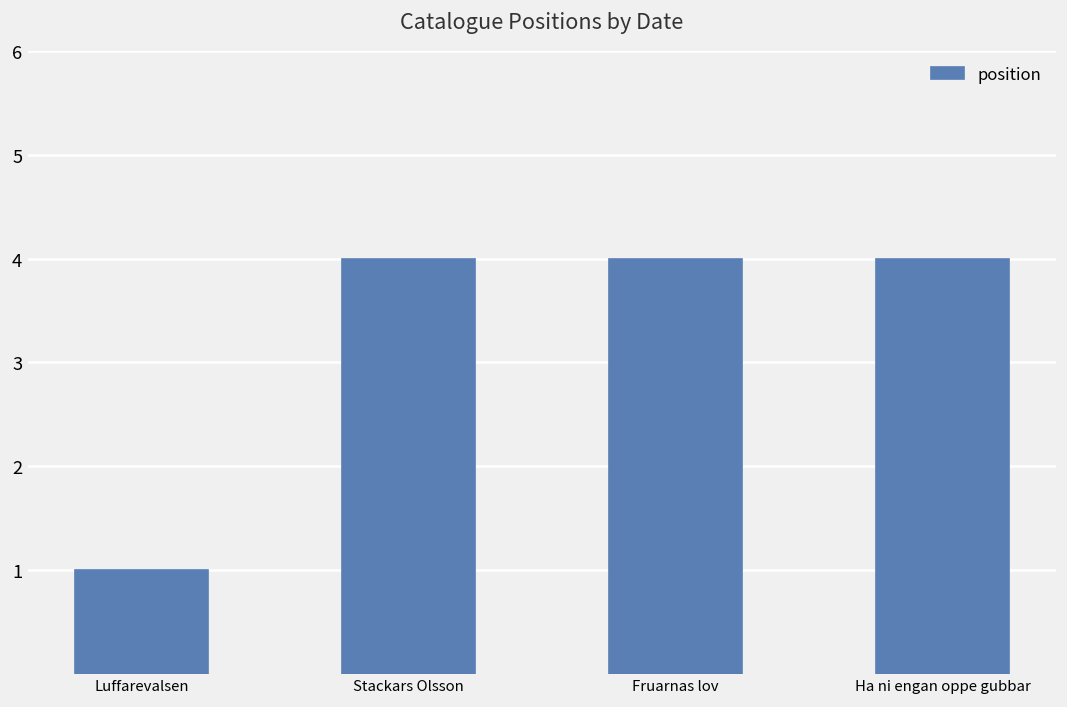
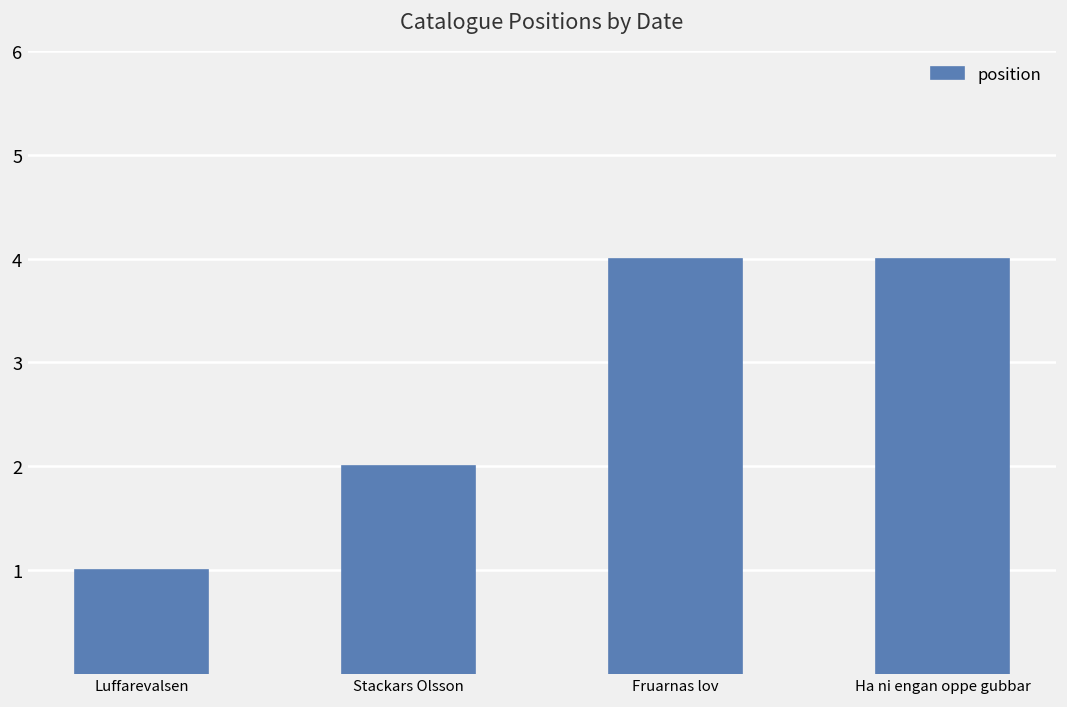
  {
    "Luffarevalsen": 1,
-   "Stackars Olsson": 4,
+   "Stackars Olsson": 2,
    "Fruarnas lov": 4,
    "Ha ni engan oppe gubbar": 4
  }
